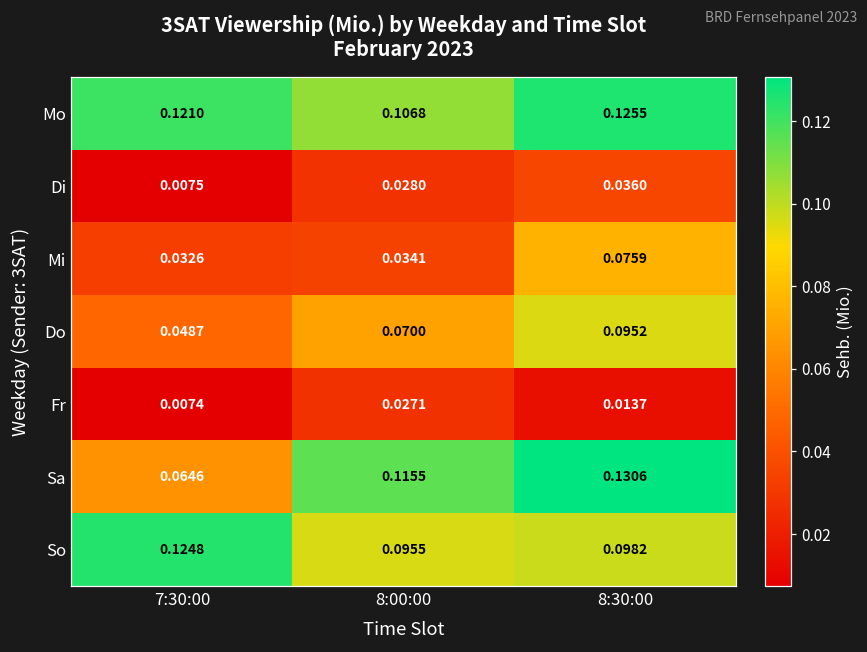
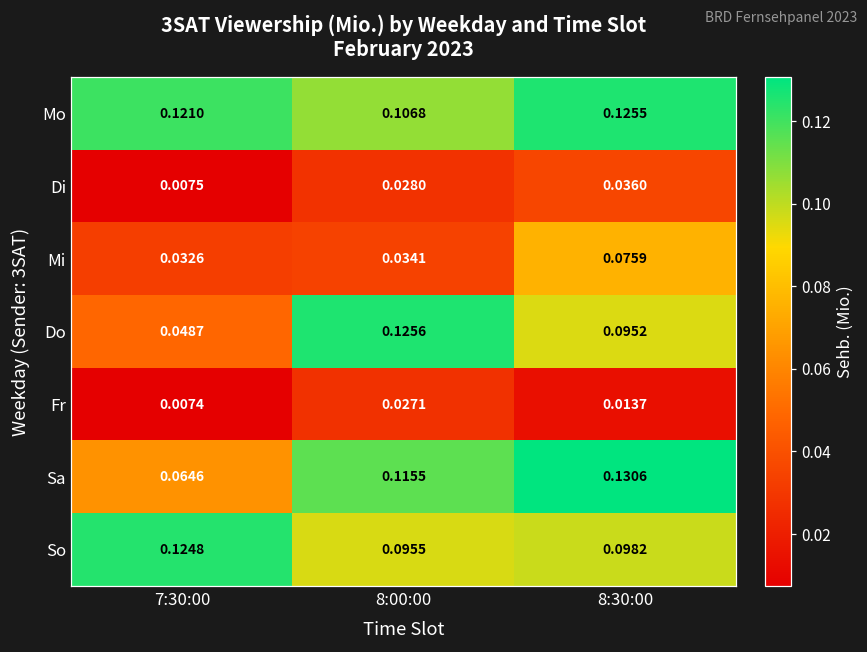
  {
    "Mo": {
      "7:30:00": 0.1210,
      "8:00:00": 0.1068,
      "8:30:00": 0.1255
    },
    "Di": {
      "7:30:00": 0.0075,
      "8:00:00": 0.0280,
      "8:30:00": 0.0360
    },
    "Mi": {
      "7:30:00": 0.0326,
      "8:00:00": 0.0341,
      "8:30:00": 0.0759
    },
    "Do": {
      "7:30:00": 0.0487,
-     "8:00:00": 0.0700,
+     "8:00:00": 0.1256,
      "8:30:00": 0.0952
    },
    "Fr": {
      "7:30:00": 0.0074,
      "8:00:00": 0.0271,
      "8:30:00": 0.0137
    },
    "Sa": {
      "7:30:00": 0.0646,
      "8:00:00": 0.1155,
      "8:30:00": 0.1306
    },
    "So": {
      "7:30:00": 0.1248,
      "8:00:00": 0.0955,
      "8:30:00": 0.0982
    }
  }
